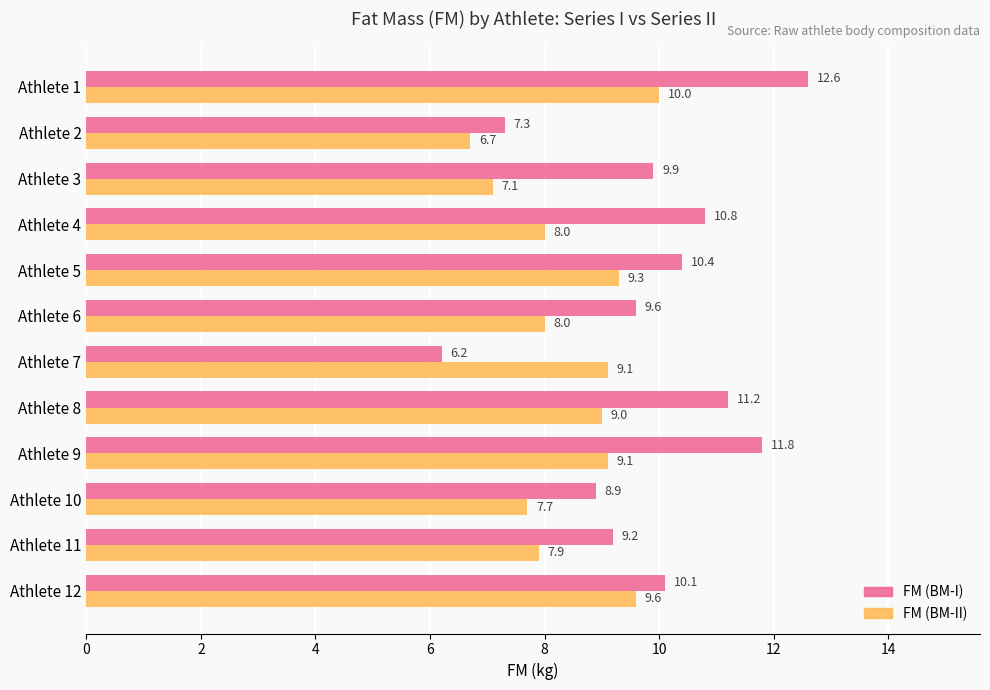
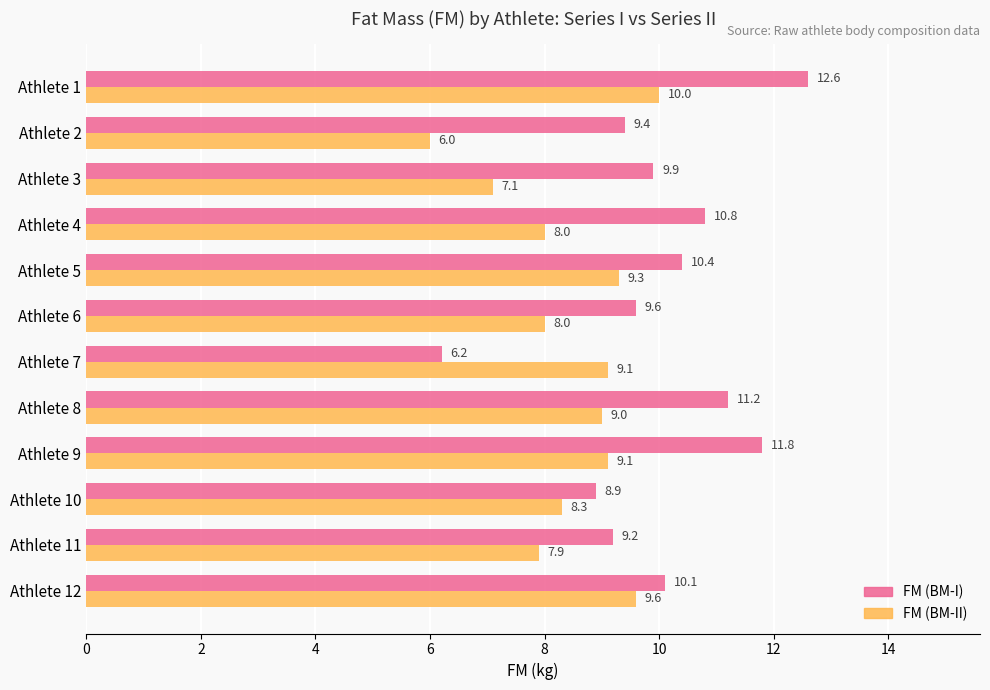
  {
    "FM (BM-I)": {
      "Athlete 1": 12.6,
-     "Athlete 2": 7.3,
+     "Athlete 2": 9.4,
      "Athlete 3": 9.9,
      "Athlete 4": 10.8,
      "Athlete 5": 10.4,
      "Athlete 6": 9.6,
      "Athlete 7": 6.2,
      "Athlete 8": 11.2,
      "Athlete 9": 11.8,
      "Athlete 10": 8.9,
      "Athlete 11": 9.2,
      "Athlete 12": 10.1
    },
    "FM (BM-II)": {
      "Athlete 1": 10.0,
-     "Athlete 2": 6.7,
+     "Athlete 2": 6.0,
      "Athlete 3": 7.1,
      "Athlete 4": 8.0,
      "Athlete 5": 9.3,
      "Athlete 6": 8.0,
      "Athlete 7": 9.1,
      "Athlete 8": 9.0,
      "Athlete 9": 9.1,
-     "Athlete 10": 7.7,
+     "Athlete 10": 8.3,
      "Athlete 11": 7.9,
      "Athlete 12": 9.6
    }
  }
